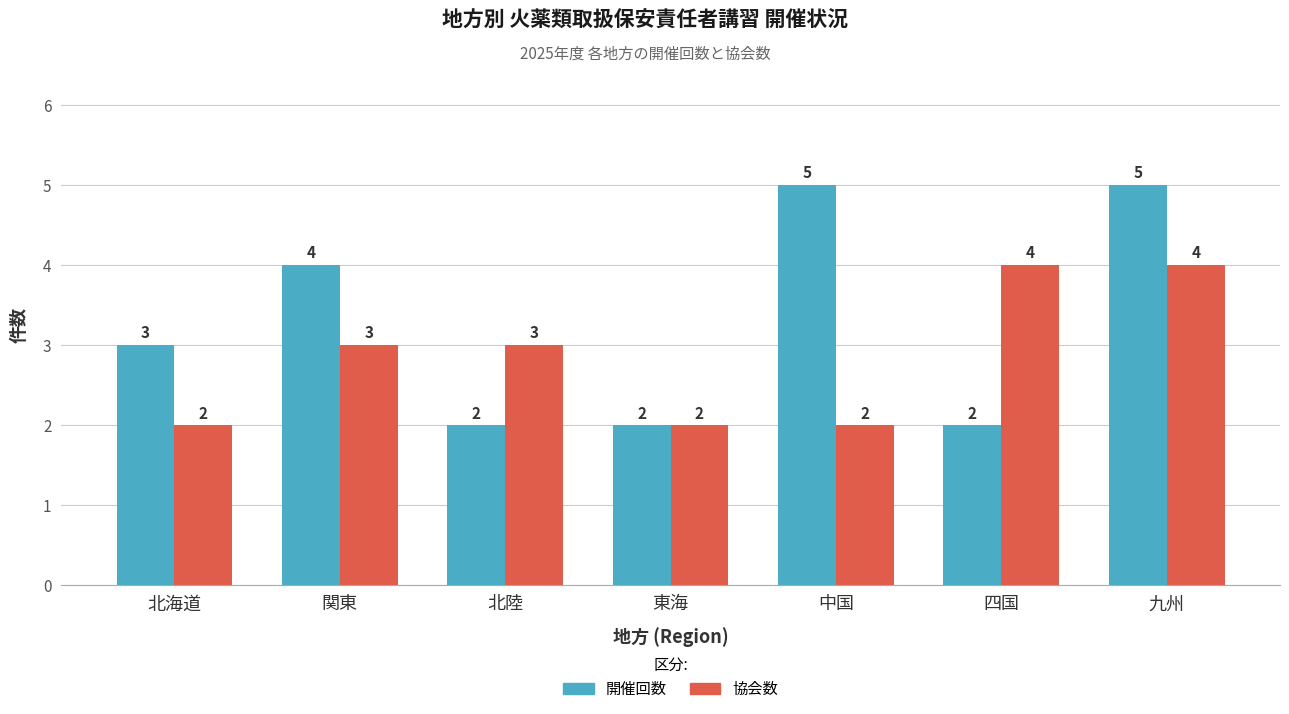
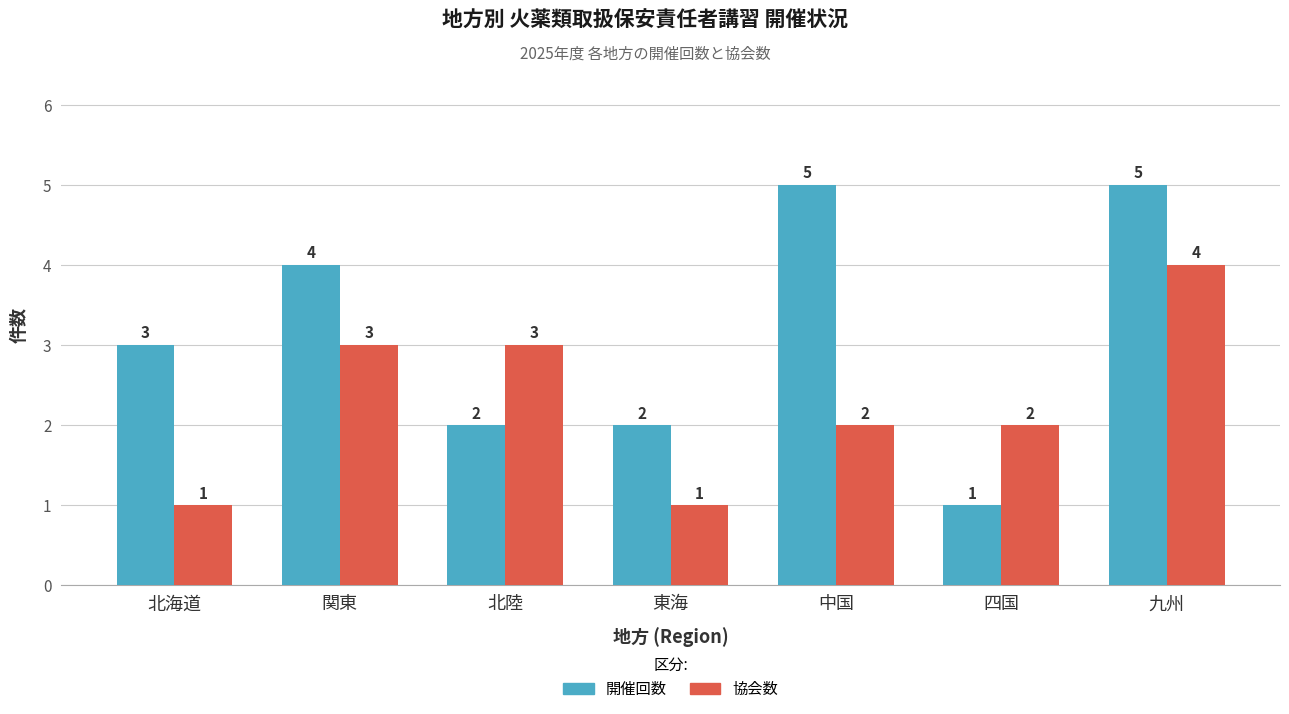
  {
    "開催回数": {
      "北海道": 3,
      "関東": 4,
      "北陸": 2,
      "東海": 2,
      "中国": 5,
-     "四国": 2,
+     "四国": 1,
      "九州": 5
    },
    "協会数": {
-     "北海道": 2,
+     "北海道": 1,
      "関東": 3,
      "北陸": 3,
-     "東海": 2,
+     "東海": 1,
      "中国": 2,
-     "四国": 4,
+     "四国": 2,
      "九州": 4
    }
  }
